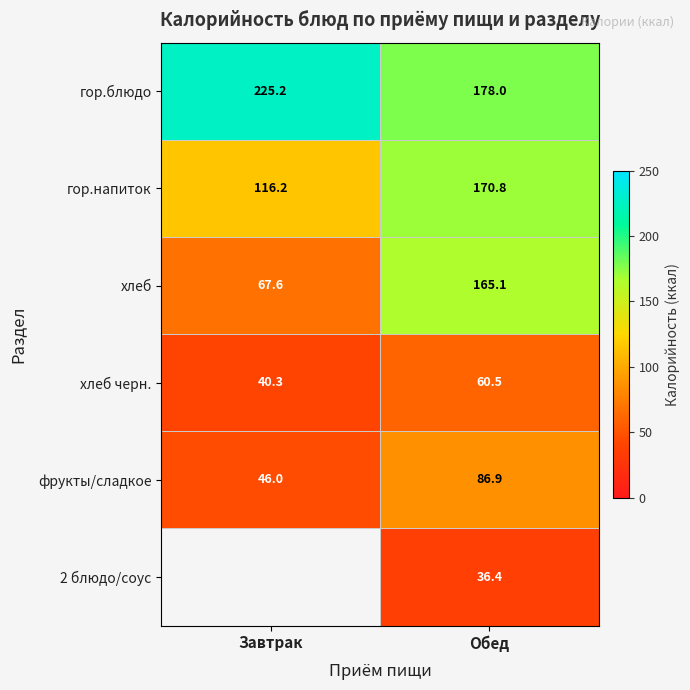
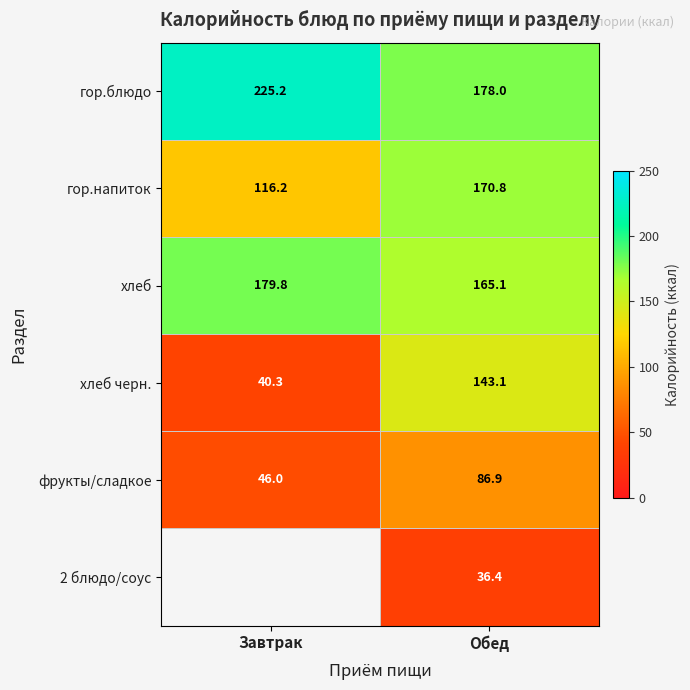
  {
    "гор.блюдо": {
      "Завтрак": 225.2,
      "Обед": 178.0
    },
    "гор.напиток": {
      "Завтрак": 116.2,
      "Обед": 170.8
    },
    "хлеб": {
-     "Завтрак": 67.6,
+     "Завтрак": 179.8,
      "Обед": 165.1
    },
    "хлеб черн.": {
      "Завтрак": 40.3,
-     "Обед": 60.5
+     "Обед": 143.1
    },
    "фрукты/сладкое": {
      "Завтрак": 46.0,
      "Обед": 86.9
    },
    "2 блюдо/соус": {
      "Обед": 36.4
    }
  }
